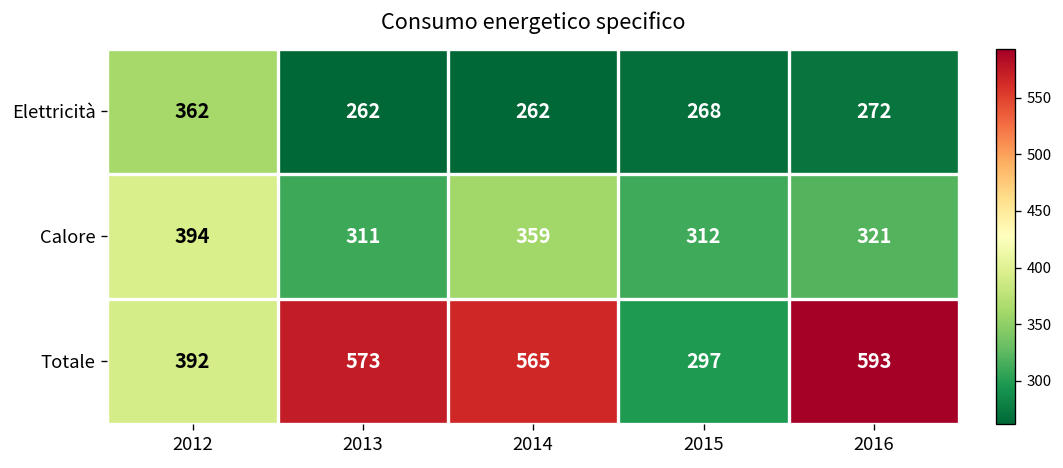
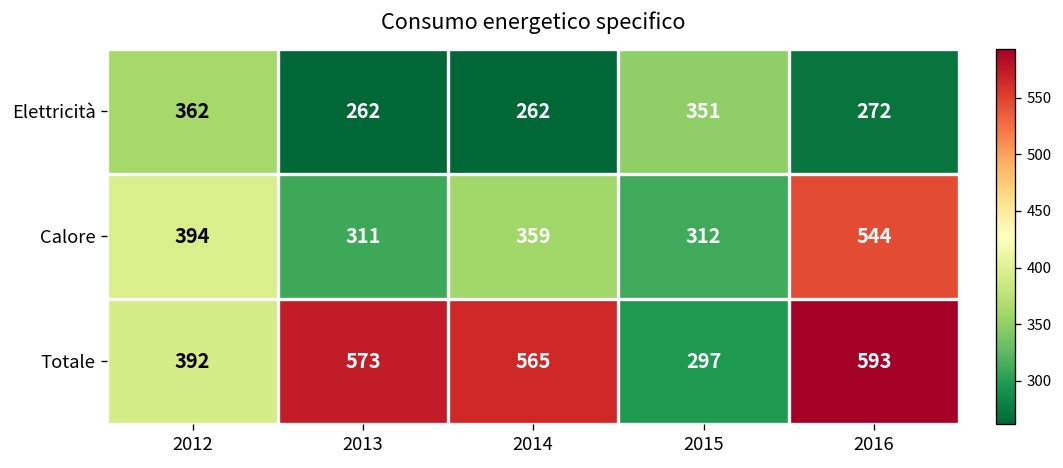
  {
    "Elettricità": {
      "2012": 362,
      "2013": 262,
      "2014": 262,
-     "2015": 268,
+     "2015": 351,
      "2016": 272
    },
    "Calore": {
      "2012": 394,
      "2013": 311,
      "2014": 359,
      "2015": 312,
-     "2016": 321
+     "2016": 544
    },
    "Totale": {
      "2012": 392,
      "2013": 573,
      "2014": 565,
      "2015": 297,
      "2016": 593
    }
  }
